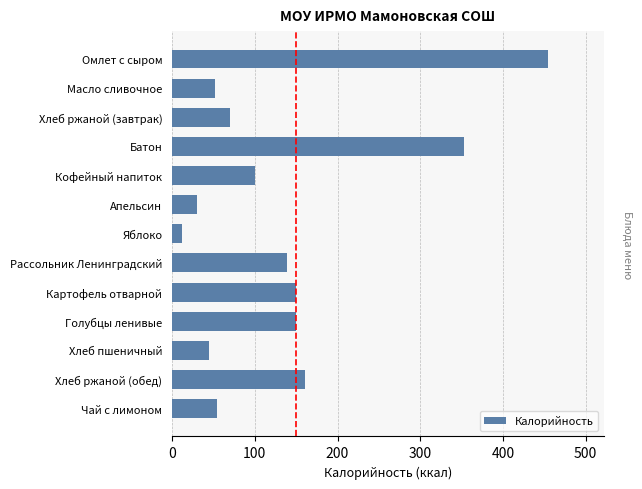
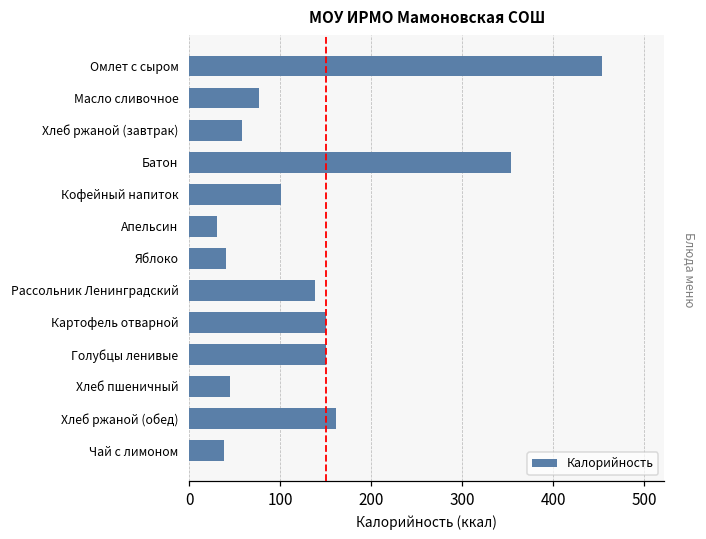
  {
    "Омлет с сыром": 450,
-   "Масло сливочное": 50,
-   "Хлеб ржаной (завтрак)": 70,
+   "Масло сливочное": 80,
+   "Хлеб ржаной (завтрак)": 60,
    "Батон": 350,
    "Кофейный напиток": 100,
    "Апельсин": 30,
-   "Яблоко": 10,
+   "Яблоко": 40,
    "Рассольник Ленинградский": 140,
    "Картофель отварной": 150,
    "Голубцы ленивые": 150,
    "Хлеб пшеничный": 40,
    "Хлеб ржаной (обед)": 160,
-   "Чай с лимоном": 50
+   "Чай с лимоном": 40
  }
